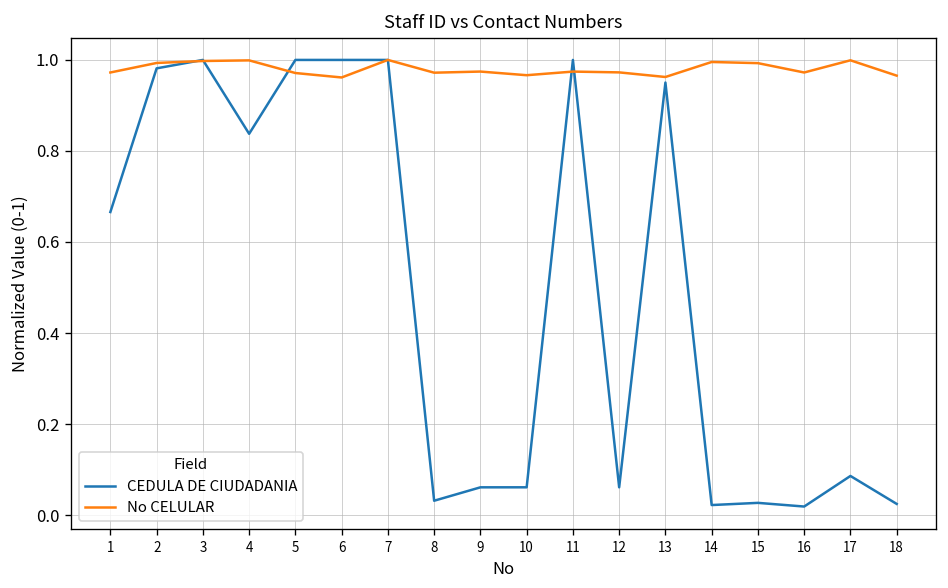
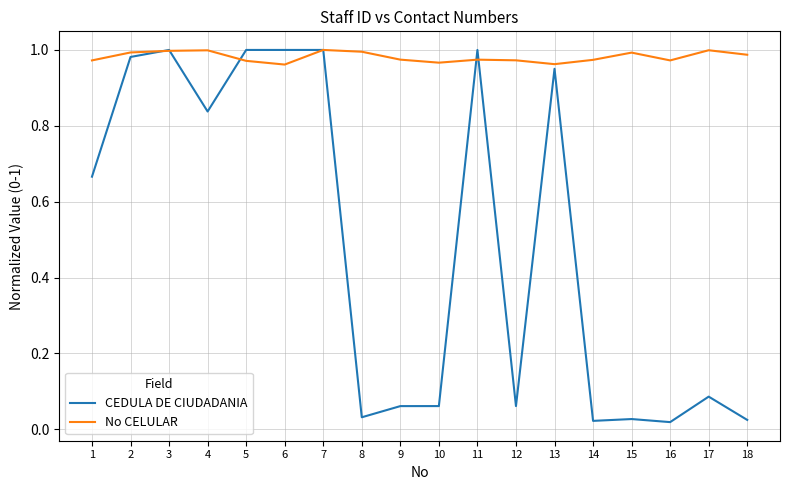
  {
    "CEDULA DE CIUDADANIA": {
      "1": 0.67,
      "2": 0.98,
      "4": 0.84,
      "5": 1.00,
      "6": 1.00,
      "8": 0.03,
      "9": 0.06,
      "10": 0.06,
      "11": 1.00,
      "12": 0.06,
      "13": 0.95,
      "14": 0.02,
      "15": 0.03,
      "16": 0.02,
      "17": 0.09,
      "18": 0.02
    },
    "No CELULAR": {
      "1": 0.97,
      "2": 0.99,
      "4": 1.00,
      "5": 0.97,
      "6": 0.96,
-     "8": 0.97,
+     "8": 1.00,
      "9": 0.97,
      "10": 0.97,
      "11": 0.97,
      "12": 0.97,
      "13": 0.96,
-     "14": 1.00,
+     "14": 0.97,
      "15": 0.99,
      "16": 0.97,
      "17": 1.00,
-     "18": 0.97
+     "18": 0.99
    }
  }
